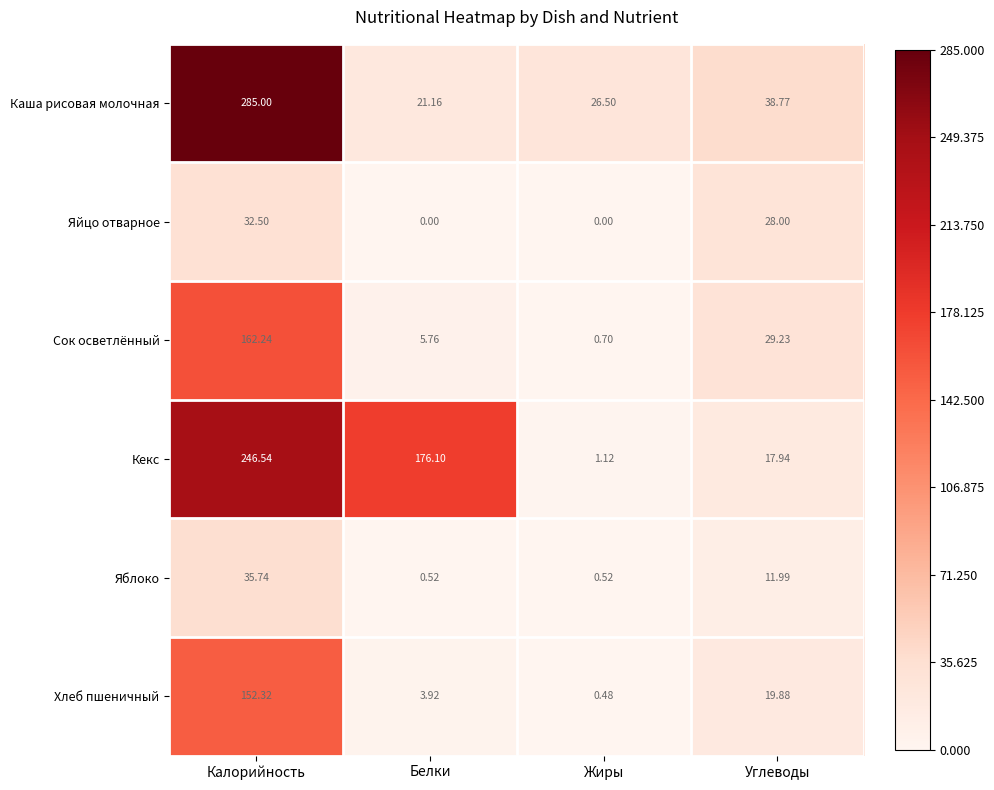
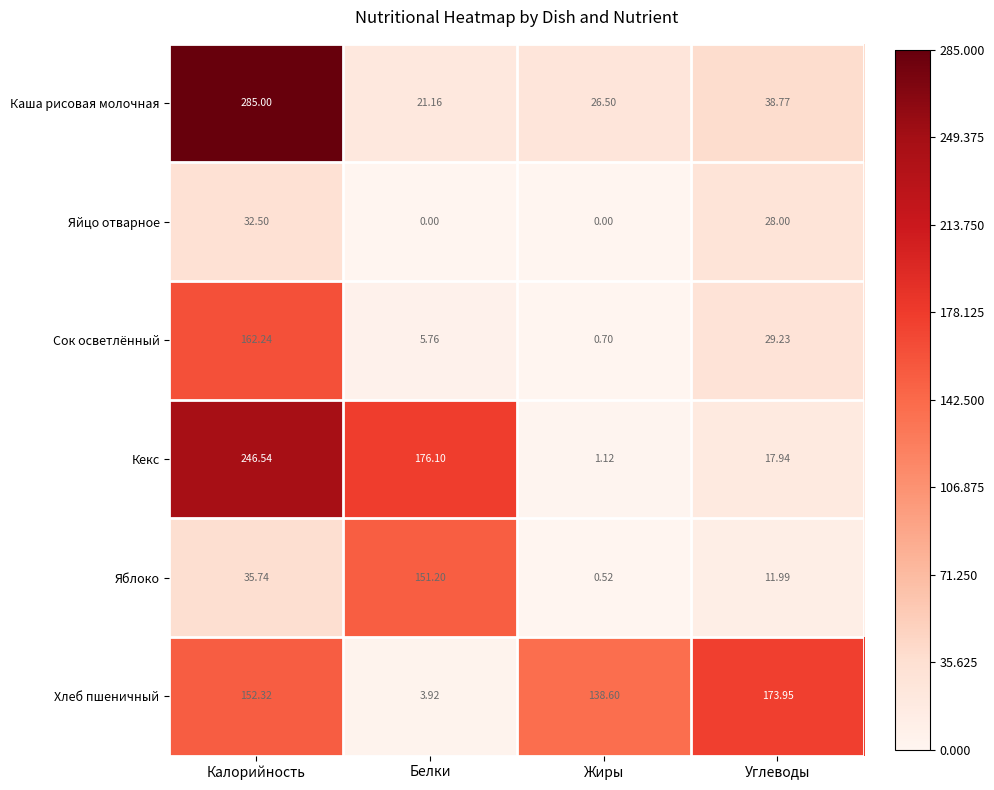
  {
    "Каша рисовая молочная": {
      "Калорийность": 285.00,
      "Белки": 21.16,
      "Жиры": 26.50,
      "Углеводы": 38.77
    },
    "Яйцо отварное": {
      "Калорийность": 32.50,
      "Белки": 0.00,
      "Жиры": 0.00,
      "Углеводы": 28.00
    },
    "Сок осветлённый": {
      "Калорийность": 162.24,
      "Белки": 5.76,
      "Жиры": 0.70,
      "Углеводы": 29.23
    },
    "Кекс": {
      "Калорийность": 246.54,
      "Белки": 176.10,
      "Жиры": 1.12,
      "Углеводы": 17.94
    },
    "Яблоко": {
      "Калорийность": 35.74,
-     "Белки": 0.52,
+     "Белки": 151.20,
      "Жиры": 0.52,
      "Углеводы": 11.99
    },
    "Хлеб пшеничный": {
      "Калорийность": 152.32,
      "Белки": 3.92,
-     "Жиры": 0.48,
-     "Углеводы": 19.88
+     "Жиры": 138.60,
+     "Углеводы": 173.95
    }
  }
